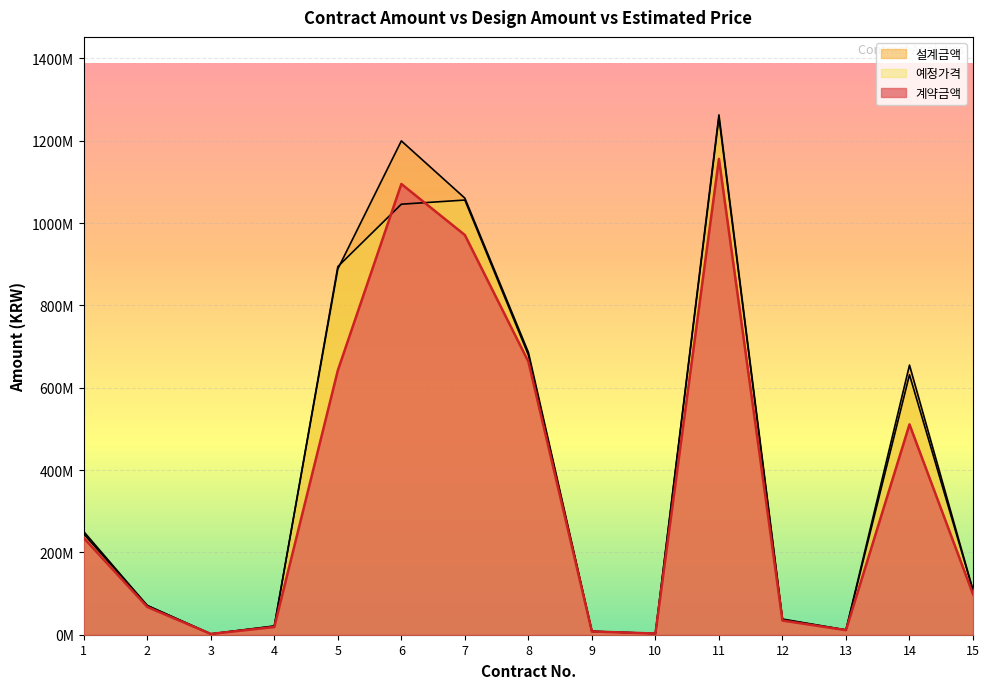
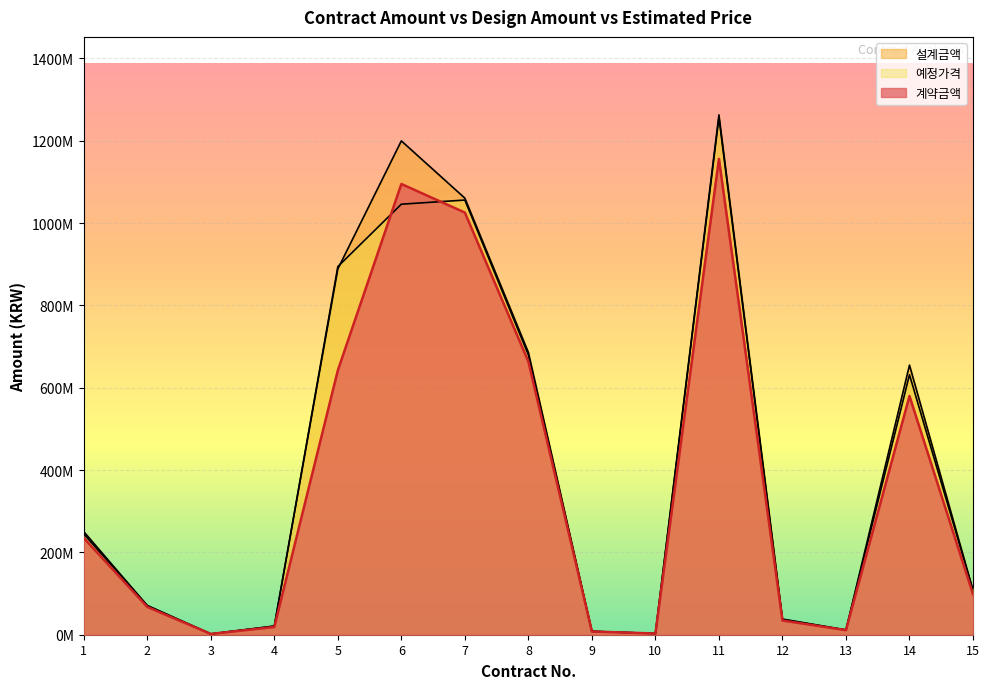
  {
    "설계금액": {
      "6": 1200000000,
      "8": 690000000,
      "11": 1260000000,
      "14": 660000000
    },
    "예정가격": {
      "6": 1050000000,
      "8": 680000000,
      "11": 1260000000,
      "14": 630000000
    },
    "계약금액": {
      "1": 240000000,
      "5": 640000000,
      "6": 1100000000,
-     "7": 970000000,
+     "7": 1030000000,
      "8": 660000000,
      "11": 1160000000,
-     "14": 510000000,
+     "14": 580000000,
      "15": 100000000
    }
  }
